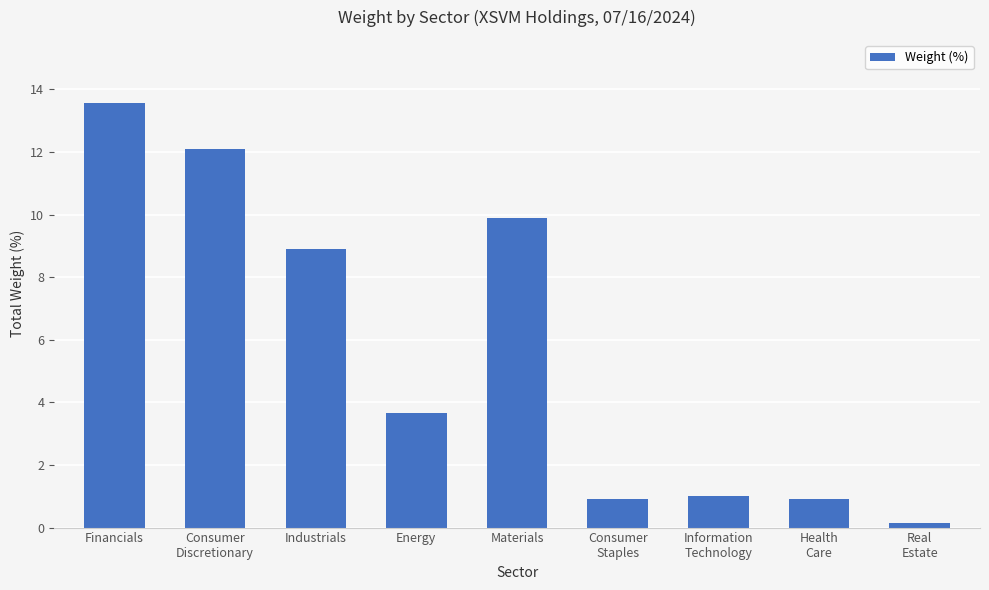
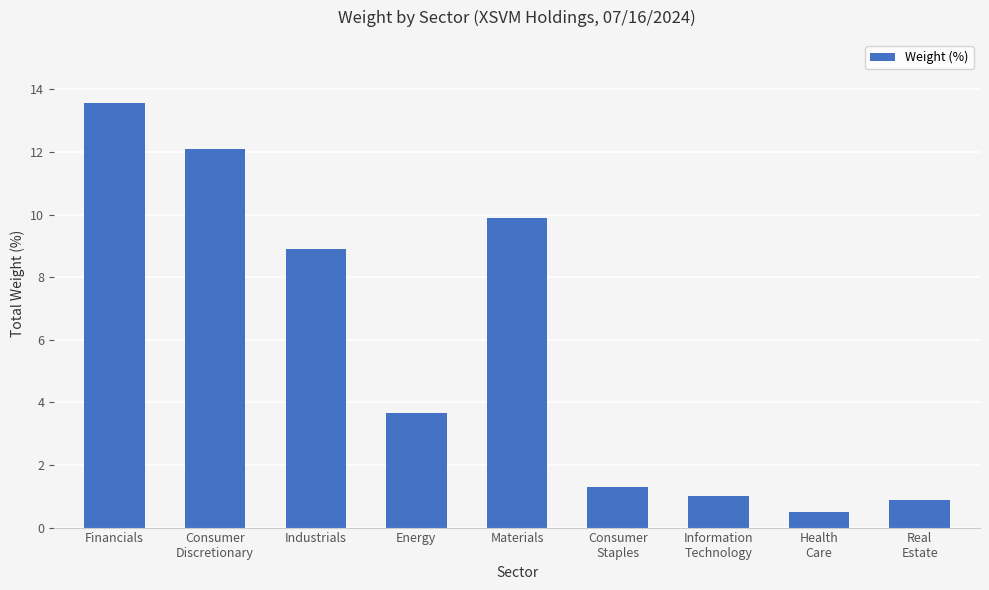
  {
    "Financials": 13.5,
    "Consumer Discretionary": 12.1,
    "Industrials": 8.9,
    "Energy": 3.7,
    "Materials": 9.9,
-   "Consumer Staples": 0.9,
+   "Consumer Staples": 1.3,
    "Information Technology": 1.0,
-   "Health Care": 0.9,
-   "Real Estate": 0.2
+   "Health Care": 0.5,
+   "Real Estate": 0.9
  }
